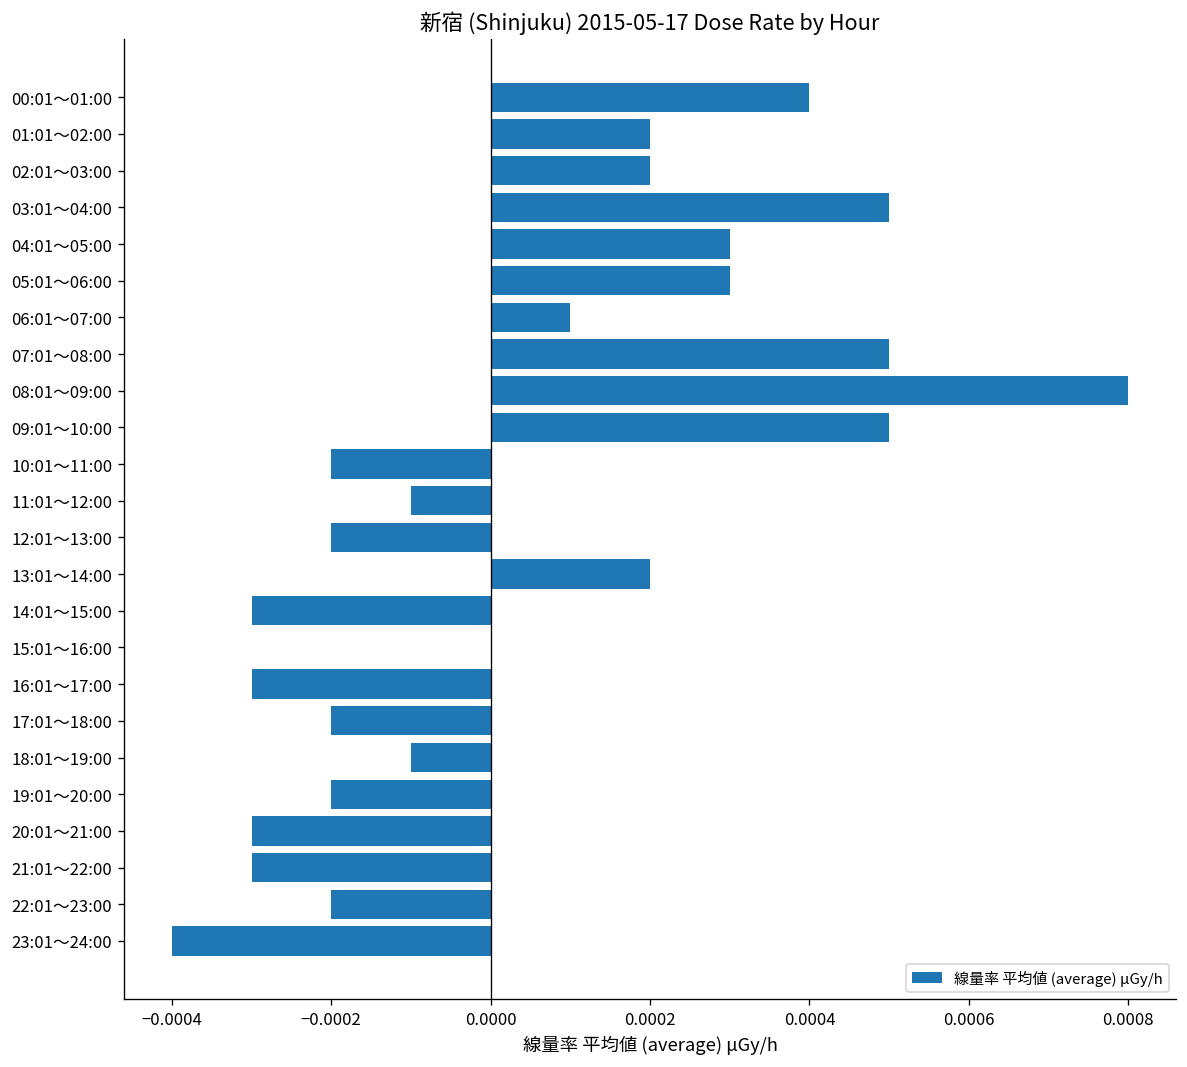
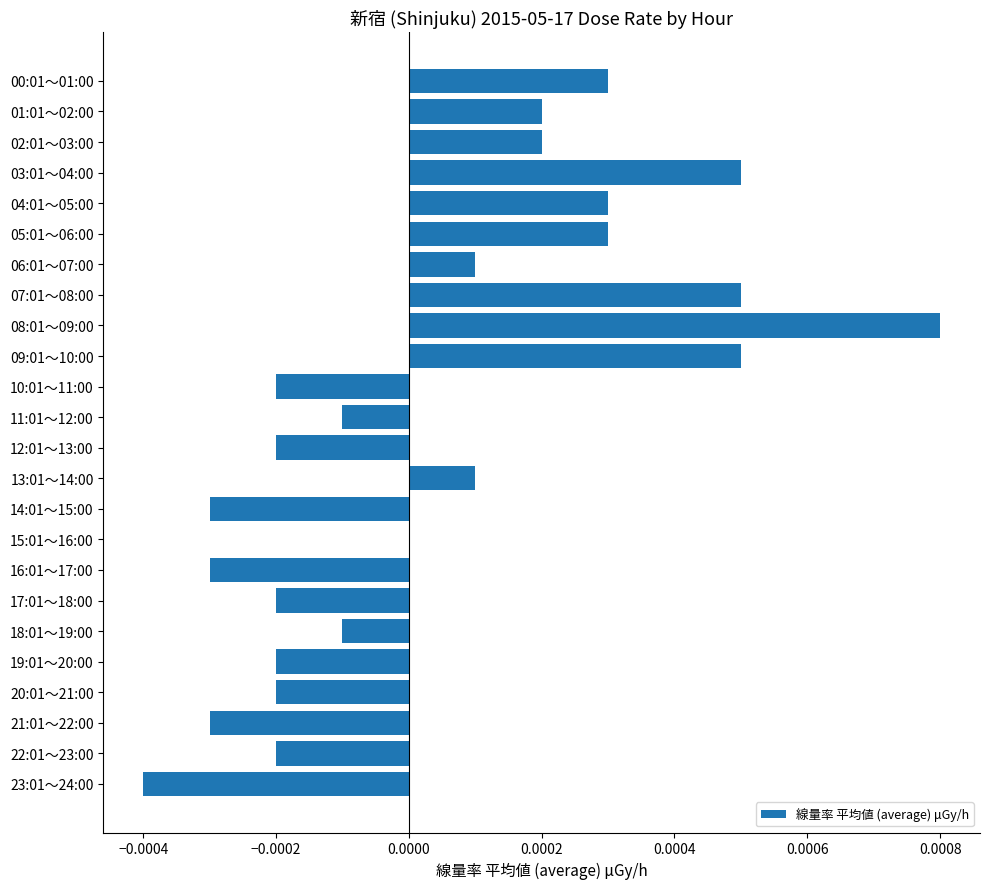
  {
-   "00:01～01:00": 0.00040,
+   "00:01～01:00": 0.00030,
    "01:01～02:00": 0.00020,
    "02:01～03:00": 0.00020,
    "03:01～04:00": 0.00050,
    "04:01～05:00": 0.00030,
    "05:01～06:00": 0.00030,
    "06:01～07:00": 0.00010,
    "07:01～08:00": 0.00050,
    "08:01～09:00": 0.00080,
    "09:01～10:00": 0.00050,
    "10:01～11:00": -0.00020,
    "11:01～12:00": -0.00010,
    "12:01～13:00": -0.00020,
-   "13:01～14:00": 0.00020,
+   "13:01～14:00": 0.00010,
    "14:01～15:00": -0.00030,
    "15:01～16:00": 0.00000,
    "16:01～17:00": -0.00030,
    "17:01～18:00": -0.00020,
    "18:01～19:00": -0.00010,
    "19:01～20:00": -0.00020,
-   "20:01～21:00": -0.00030,
+   "20:01～21:00": -0.00020,
    "21:01～22:00": -0.00030,
    "22:01～23:00": -0.00020,
    "23:01～24:00": -0.00040
  }
